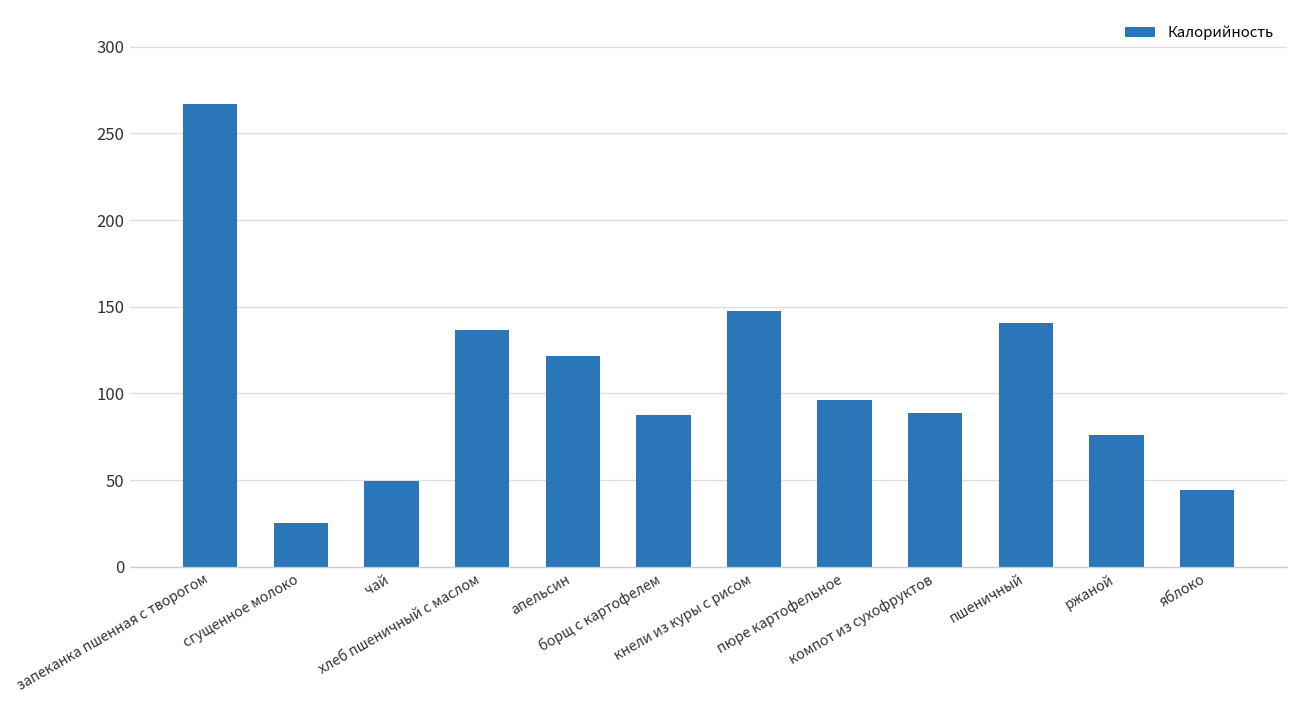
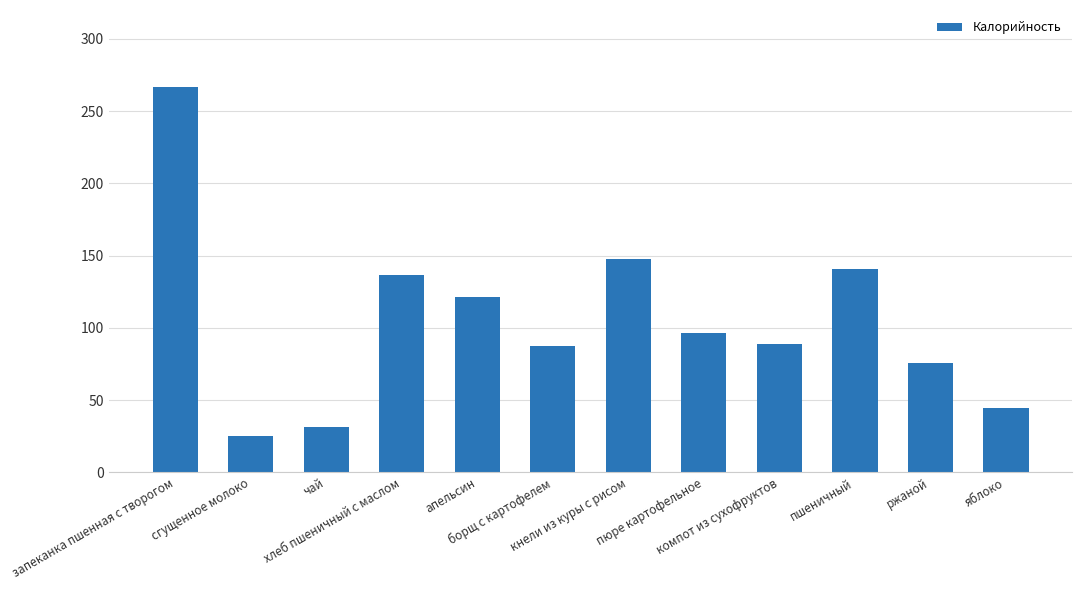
  {
    "запеканка пшенная с творогом": 267,
    "сгущенное молоко": 25,
-   "чай": 50,
+   "чай": 31,
    "хлеб пшеничный с маслом": 136,
    "апельсин": 121,
    "борщ с картофелем": 88,
    "кнели из куры с рисом": 148,
    "пюре картофельное": 96,
    "компот из сухофруктов": 89,
    "пшеничный": 141,
    "ржаной": 76,
    "яблоко": 45
  }
